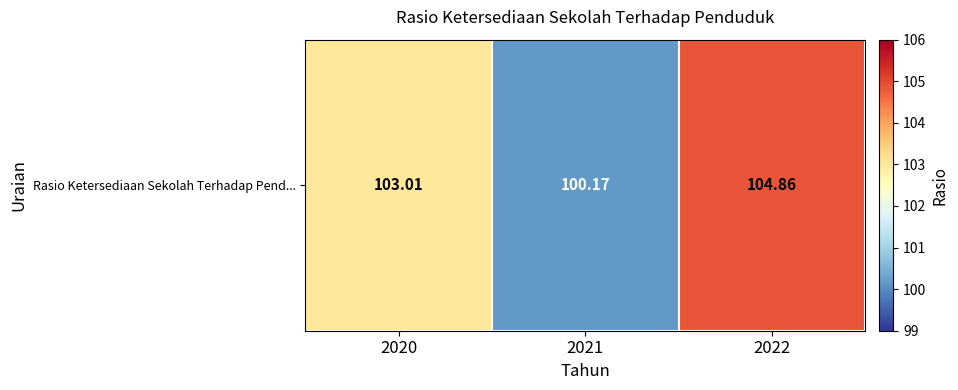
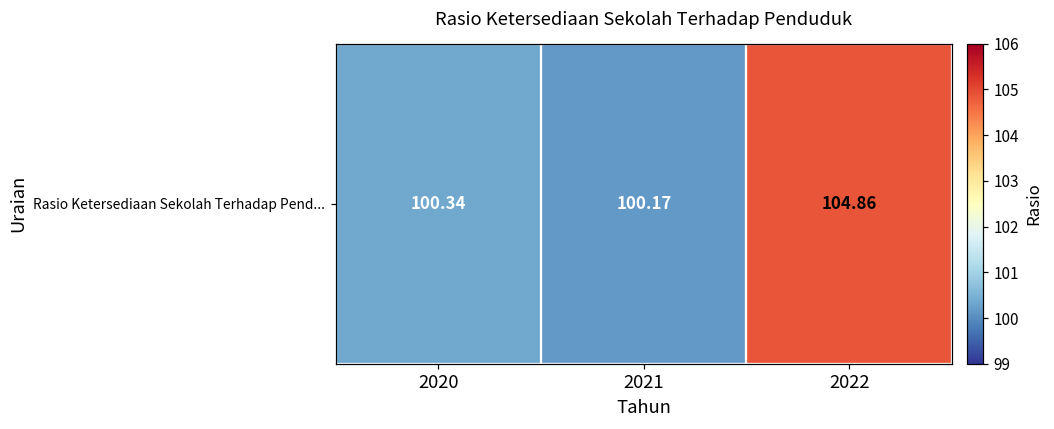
  {
    "Rasio Ketersediaan Sekolah Terhadap Pend...": {
-     "2020": 103.01,
+     "2020": 100.34,
      "2021": 100.17,
      "2022": 104.86
    }
  }
